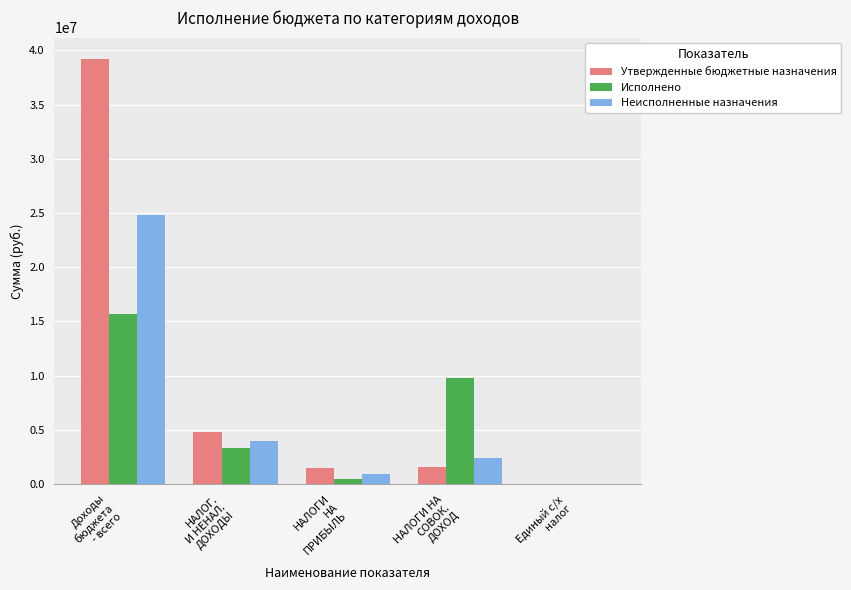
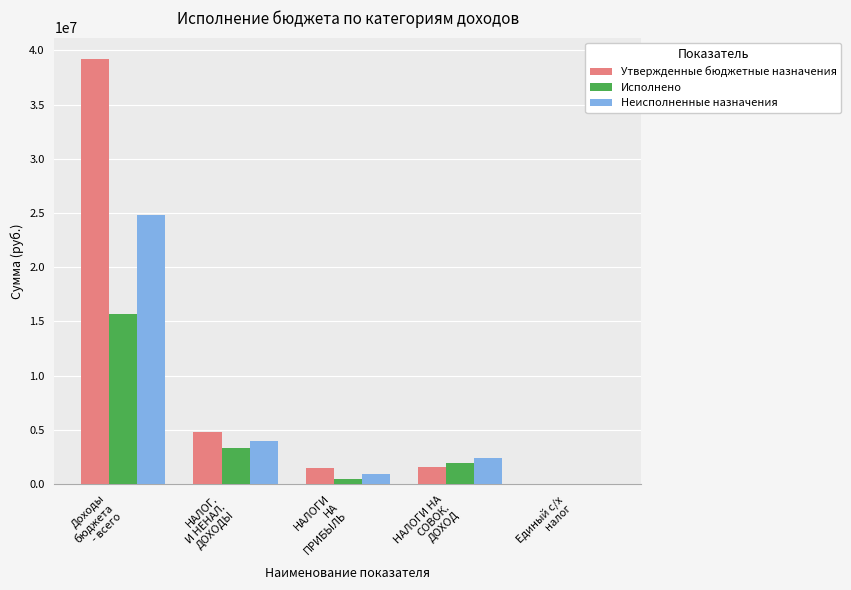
  {
    "Утвержденные бюджетные назначения": {
      "Доходы бюджета - всего": 39200000,
      "НАЛОГ. И НЕНАЛ. ДОХОДЫ": 4800000,
      "НАЛОГИ НА ПРИБЫЛЬ": 1500000,
      "НАЛОГИ НА СОВОК. ДОХОД": 1600000
    },
    "Исполнено": {
      "Доходы бюджета - всего": 15700000,
      "НАЛОГ. И НЕНАЛ. ДОХОДЫ": 3300000,
      "НАЛОГИ НА ПРИБЫЛЬ": 400000,
-     "НАЛОГИ НА СОВОК. ДОХОД": 9700000
+     "НАЛОГИ НА СОВОК. ДОХОД": 1900000
    },
    "Неисполненные назначения": {
      "Доходы бюджета - всего": 24800000,
      "НАЛОГ. И НЕНАЛ. ДОХОДЫ": 4000000,
      "НАЛОГИ НА ПРИБЫЛЬ": 900000,
      "НАЛОГИ НА СОВОК. ДОХОД": 2400000,
      "Единый с/х налог": 0
    }
  }
